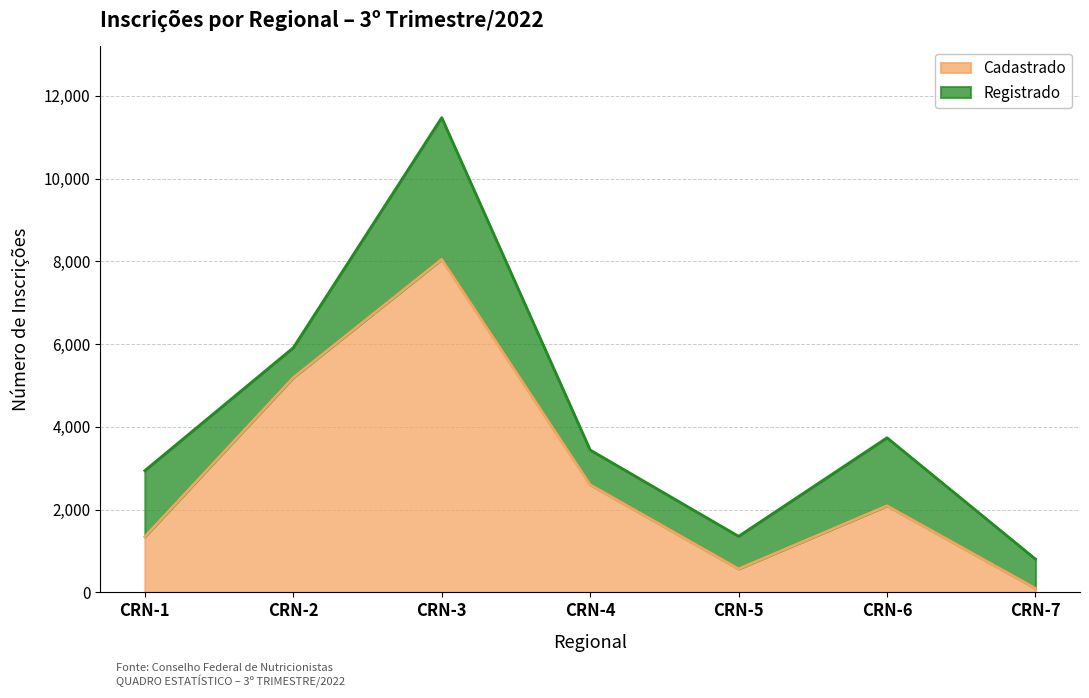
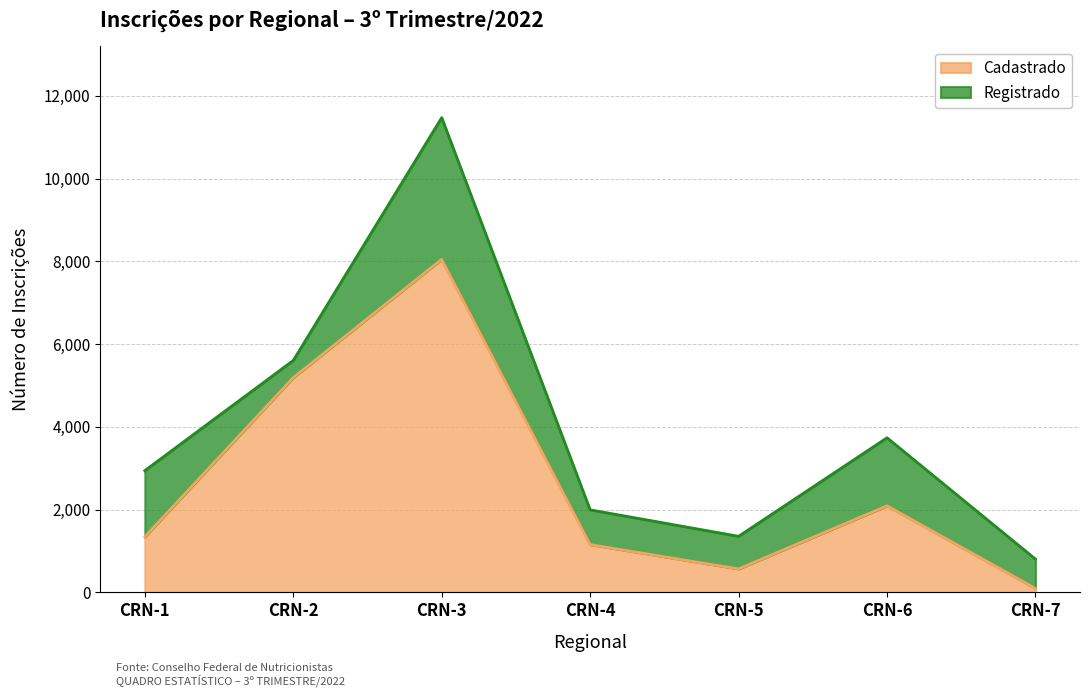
  {
    "Cadastrado": {
      "CRN-1": "1,300",
      "CRN-2": "5,200",
      "CRN-3": "8,000",
-     "CRN-4": "2,600",
+     "CRN-4": "1,200",
      "CRN-5": "600",
      "CRN-6": "2,100",
      "CRN-7": "100"
    },
    "Registrado": {
      "CRN-1": "1,600",
-     "CRN-2": "700",
+     "CRN-2": "400",
      "CRN-3": "3,400",
      "CRN-4": "800",
      "CRN-5": "800",
      "CRN-6": "1,600",
      "CRN-7": "700"
    }
  }
